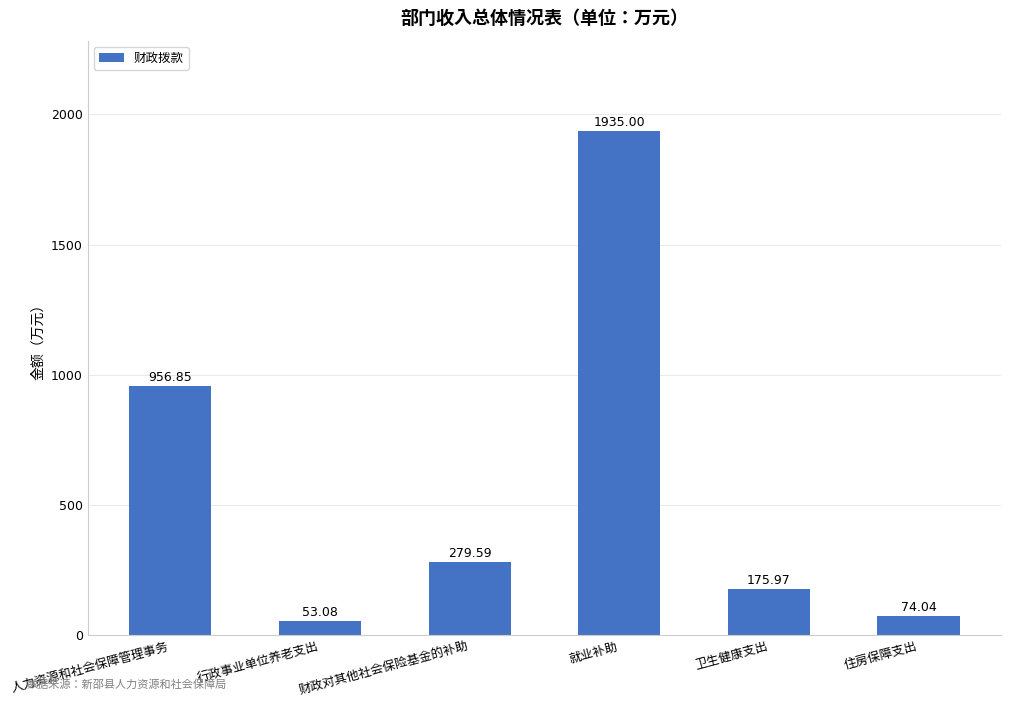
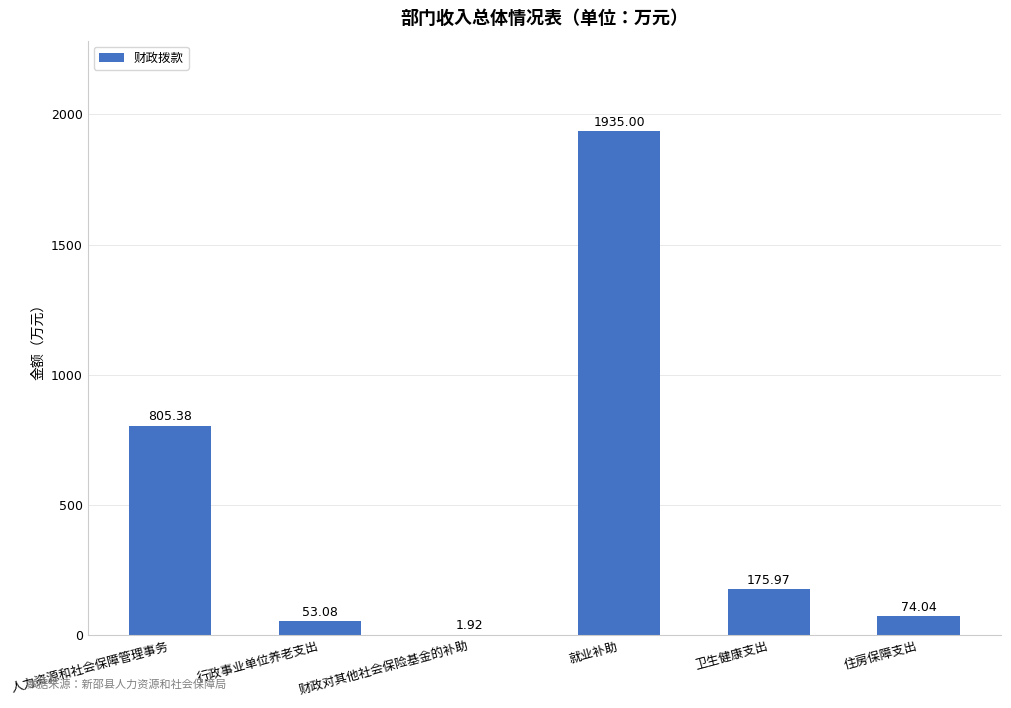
  {
-   "人力资源和社会保障管理事务": 956.85,
+   "人力资源和社会保障管理事务": 805.38,
    "行政事业单位养老支出": 53.08,
-   "财政对其他社会保险基金的补助": 279.59,
+   "财政对其他社会保险基金的补助": 1.92,
    "就业补助": 1935.00,
    "卫生健康支出": 175.97,
    "住房保障支出": 74.04
  }
